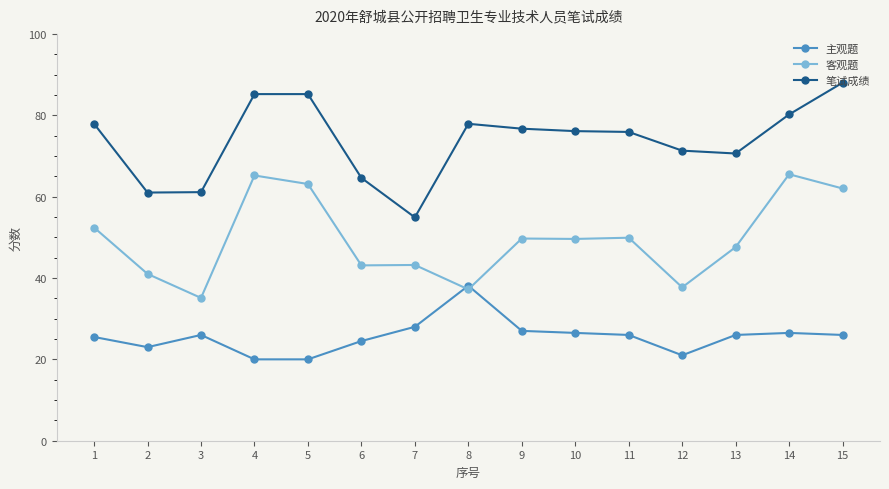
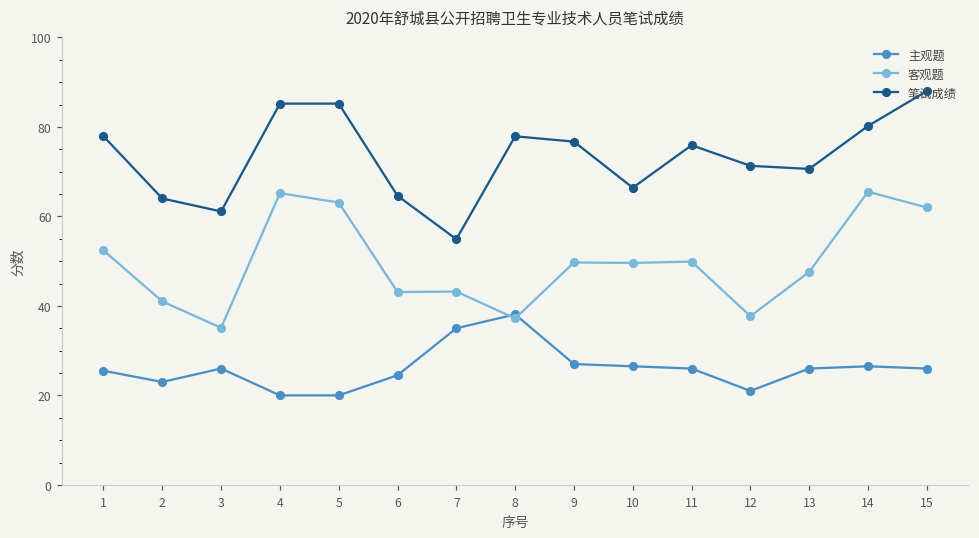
  {
    "主观题": {
      "1": 26,
      "2": 23,
      "3": 26,
      "4": 20,
      "5": 20,
      "6": 25,
-     "7": 28,
+     "7": 35,
      "8": 38,
      "9": 27,
      "10": 27,
      "11": 26,
      "12": 21,
      "13": 26,
      "14": 27,
      "15": 26
    },
    "客观题": {
      "1": 52,
      "2": 41,
      "3": 35,
      "4": 65,
      "5": 63,
      "6": 43,
      "7": 43,
      "8": 37,
      "9": 50,
      "10": 50,
      "11": 50,
      "12": 38,
      "13": 48,
      "14": 66,
      "15": 62
    },
    "笔试成绩": {
      "1": 78,
-     "2": 61,
+     "2": 64,
      "3": 61,
      "4": 85,
      "5": 85,
      "6": 65,
      "7": 55,
      "8": 78,
      "9": 77,
-     "10": 76,
+     "10": 66,
      "11": 76,
      "12": 71,
      "13": 71,
      "14": 80,
      "15": 88
    }
  }
